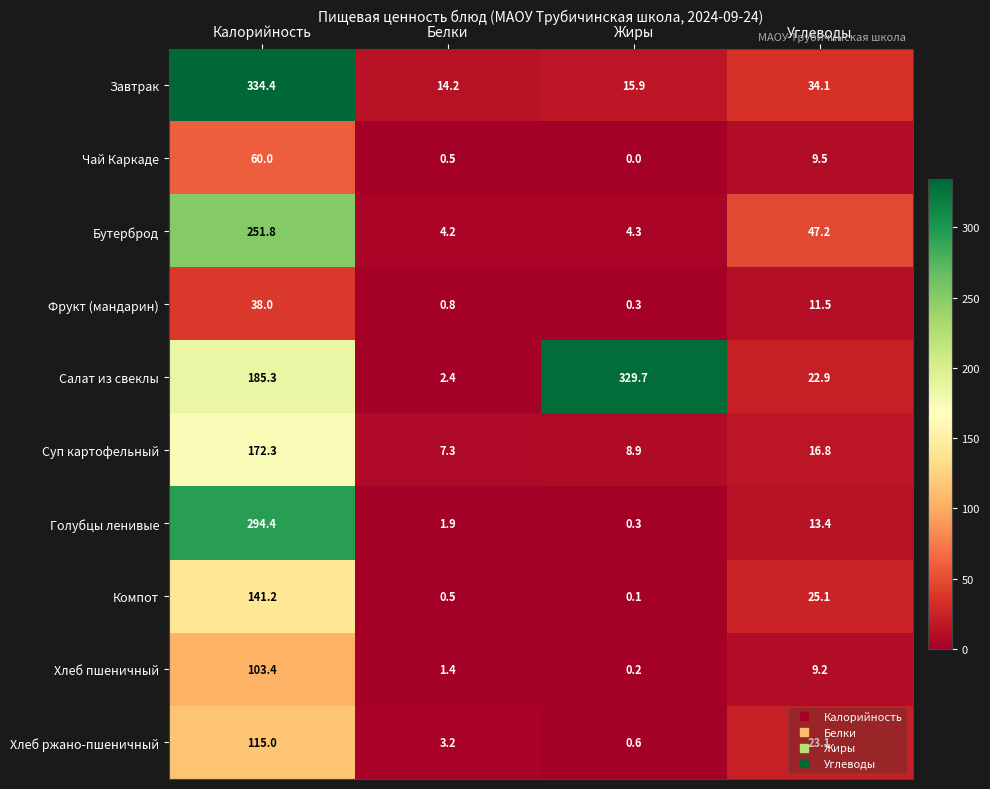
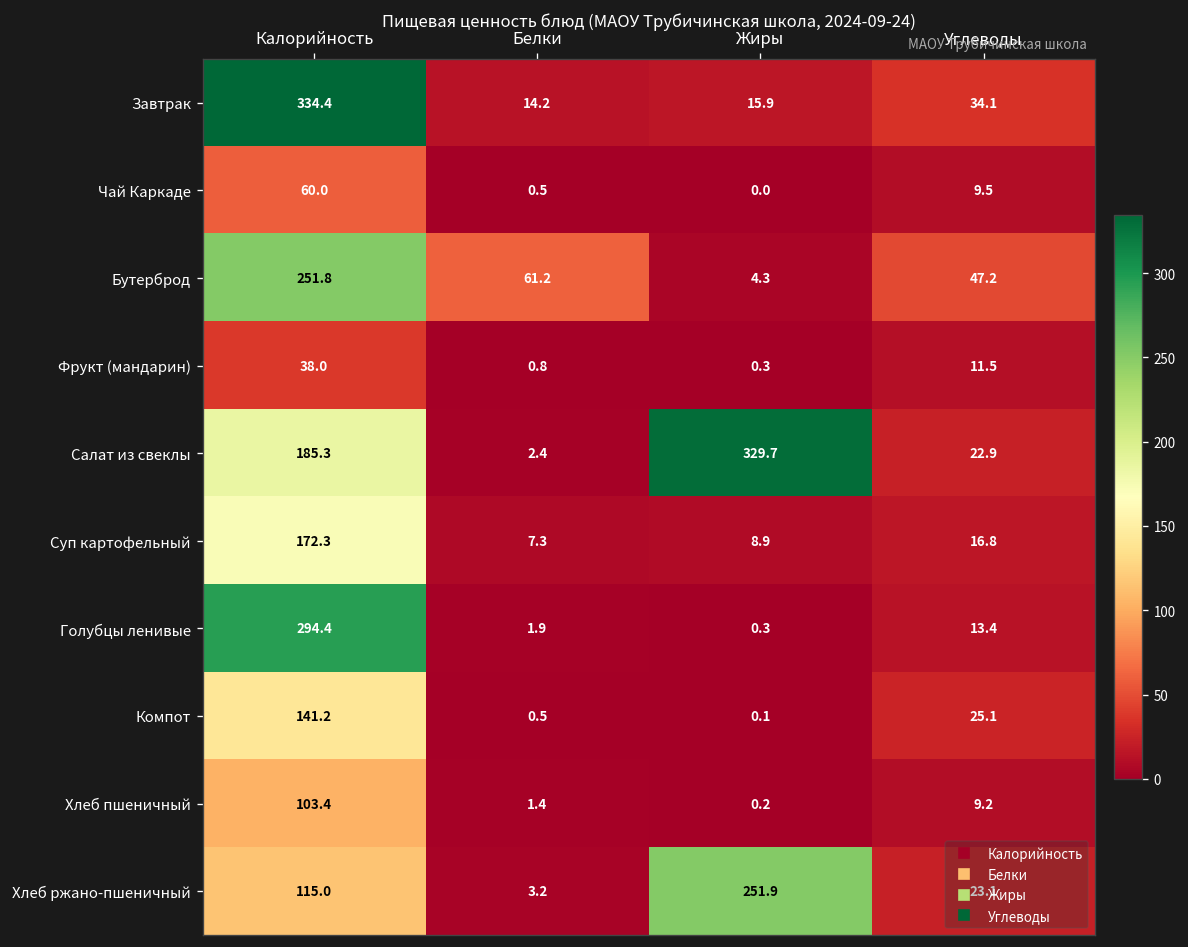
  {
    "Завтрак": {
      "Калорийность": 334.4,
      "Белки": 14.2,
      "Жиры": 15.9,
      "Углеводы": 34.1
    },
    "Чай Каркаде": {
      "Калорийность": 60.0,
      "Белки": 0.5,
      "Жиры": 0.0,
      "Углеводы": 9.5
    },
    "Бутерброд": {
      "Калорийность": 251.8,
-     "Белки": 4.2,
+     "Белки": 61.2,
      "Жиры": 4.3,
      "Углеводы": 47.2
    },
    "Фрукт (мандарин)": {
      "Калорийность": 38.0,
      "Белки": 0.8,
      "Жиры": 0.3,
      "Углеводы": 11.5
    },
    "Салат из свеклы": {
      "Калорийность": 185.3,
      "Белки": 2.4,
      "Жиры": 329.7,
      "Углеводы": 22.9
    },
    "Суп картофельный": {
      "Калорийность": 172.3,
      "Белки": 7.3,
      "Жиры": 8.9,
      "Углеводы": 16.8
    },
    "Голубцы ленивые": {
      "Калорийность": 294.4,
      "Белки": 1.9,
      "Жиры": 0.3,
      "Углеводы": 13.4
    },
    "Компот": {
      "Калорийность": 141.2,
      "Белки": 0.5,
      "Жиры": 0.1,
      "Углеводы": 25.1
    },
    "Хлеб пшеничный": {
      "Калорийность": 103.4,
      "Белки": 1.4,
      "Жиры": 0.2,
      "Углеводы": 9.2
    },
    "Хлеб ржано-пшеничный": {
      "Калорийность": 115.0,
      "Белки": 3.2,
-     "Жиры": 0.6
+     "Жиры": 251.9
    }
  }
